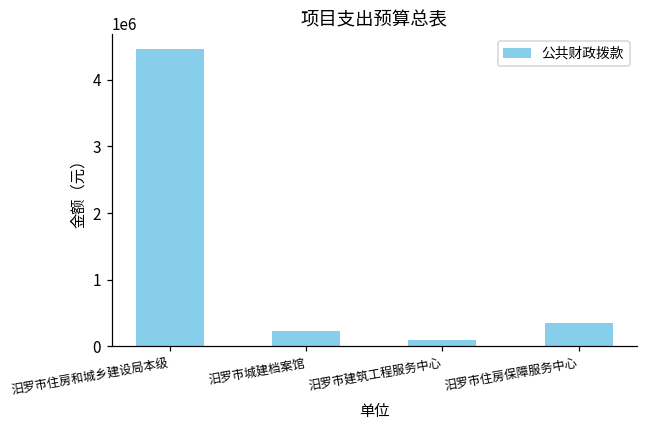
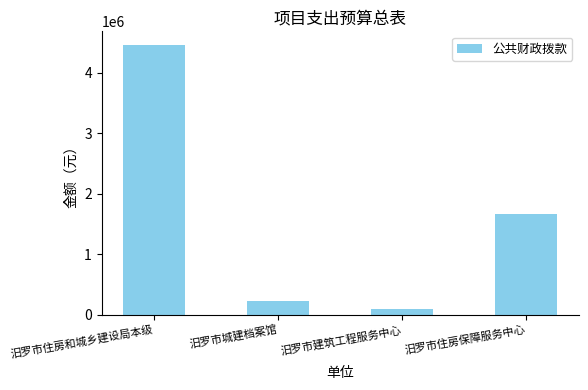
  {
    "汨罗市住房和城乡建设局本级": 4500000,
    "汨罗市城建档案馆": 200000,
    "汨罗市建筑工程服务中心": 100000,
-   "汨罗市住房保障服务中心": 400000
+   "汨罗市住房保障服务中心": 1700000
  }
